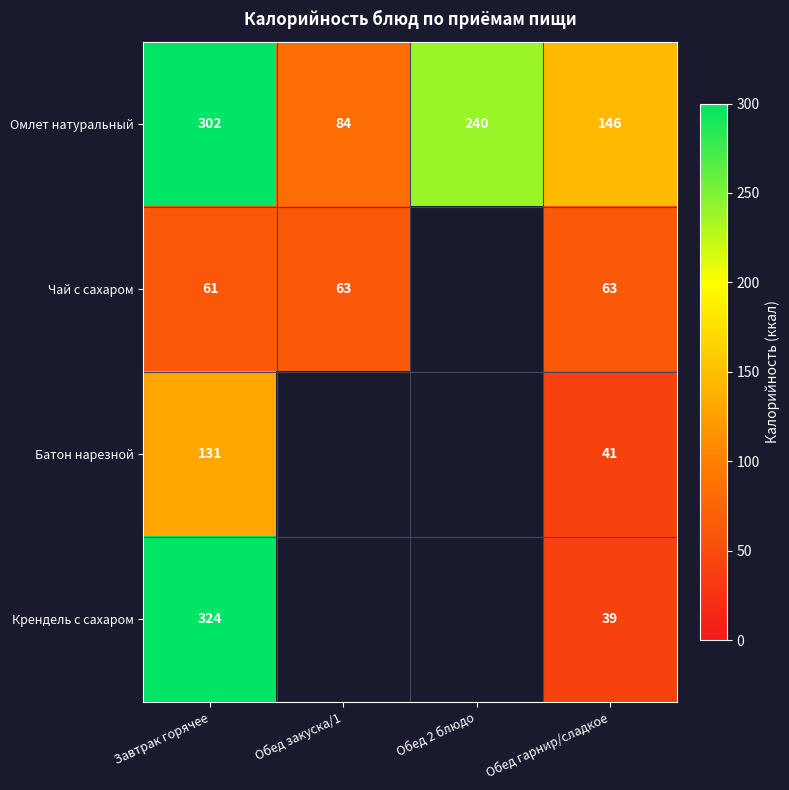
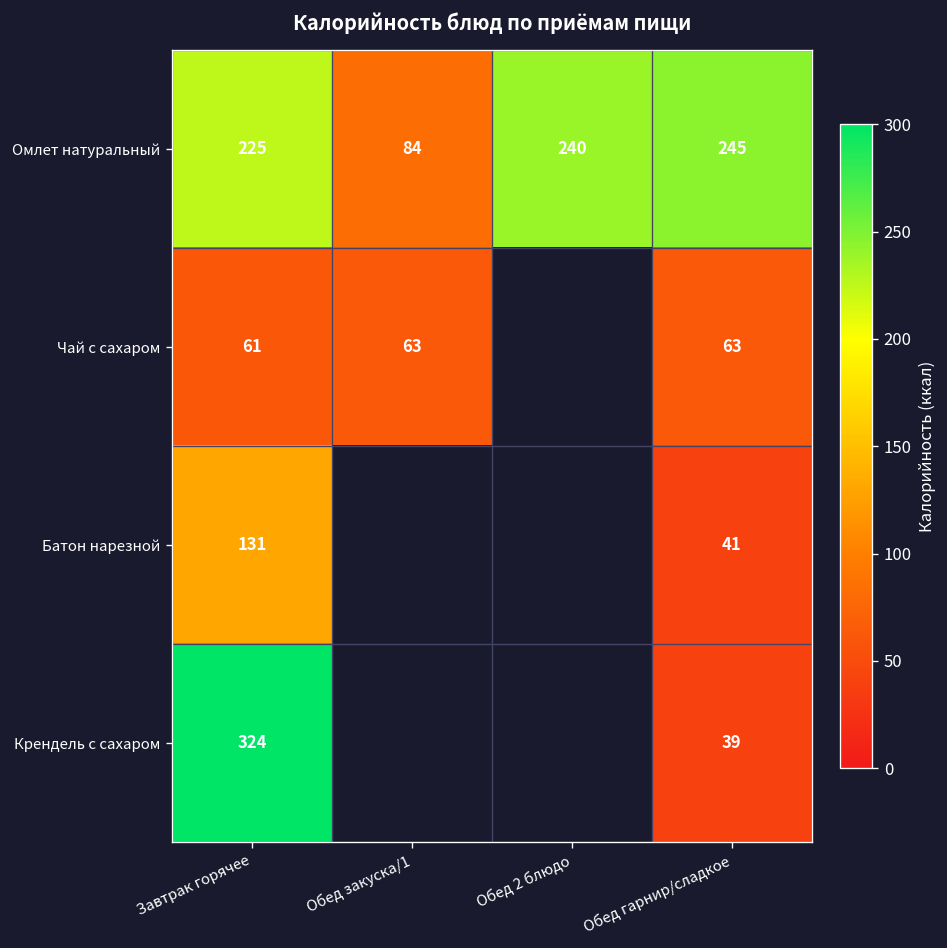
  {
    "Омлет натуральный": {
-     "Завтрак горячее": 302,
+     "Завтрак горячее": 225,
      "Обед закуска/1": 84,
      "Обед 2 блюдо": 240,
-     "Обед гарнир/сладкое": 146
+     "Обед гарнир/сладкое": 245
    },
    "Чай с сахаром": {
      "Завтрак горячее": 61,
      "Обед закуска/1": 63,
      "Обед гарнир/сладкое": 63
    },
    "Батон нарезной": {
      "Завтрак горячее": 131,
      "Обед гарнир/сладкое": 41
    },
    "Крендель с сахаром": {
      "Завтрак горячее": 324,
      "Обед гарнир/сладкое": 39
    }
  }
